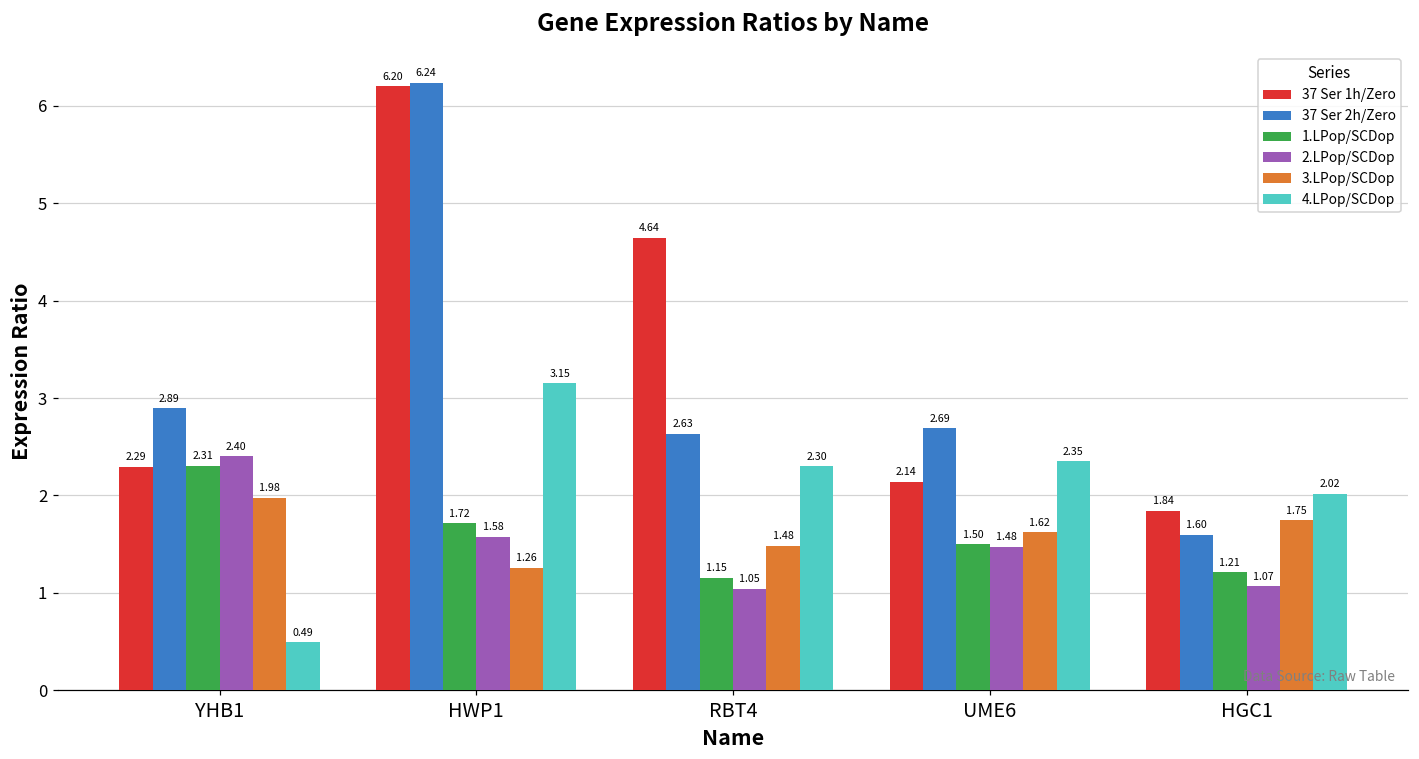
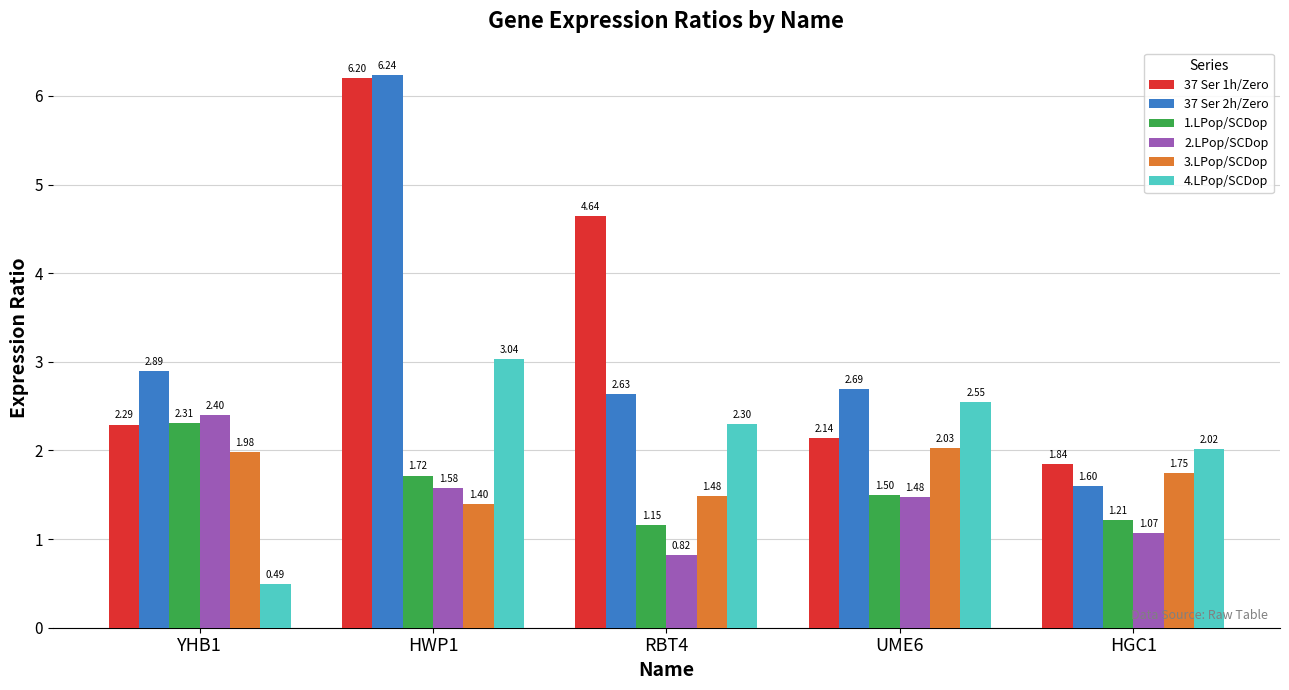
  {
    "37 Ser 1h/Zero": {
      "YHB1": 2.29,
      "HWP1": 6.20,
      "RBT4": 4.64,
      "UME6": 2.14,
      "HGC1": 1.84
    },
    "37 Ser 2h/Zero": {
      "YHB1": 2.89,
      "HWP1": 6.24,
      "RBT4": 2.63,
      "UME6": 2.69,
      "HGC1": 1.60
    },
    "1.LPop/SCDop": {
      "YHB1": 2.31,
      "HWP1": 1.72,
      "RBT4": 1.15,
      "UME6": 1.50,
      "HGC1": 1.21
    },
    "2.LPop/SCDop": {
      "YHB1": 2.40,
      "HWP1": 1.58,
-     "RBT4": 1.05,
+     "RBT4": 0.82,
      "UME6": 1.48,
      "HGC1": 1.07
    },
    "3.LPop/SCDop": {
      "YHB1": 1.98,
-     "HWP1": 1.26,
+     "HWP1": 1.40,
      "RBT4": 1.48,
-     "UME6": 1.62,
+     "UME6": 2.03,
      "HGC1": 1.75
    },
    "4.LPop/SCDop": {
      "YHB1": 0.49,
-     "HWP1": 3.15,
+     "HWP1": 3.04,
      "RBT4": 2.30,
-     "UME6": 2.35,
+     "UME6": 2.55,
      "HGC1": 2.02
    }
  }
